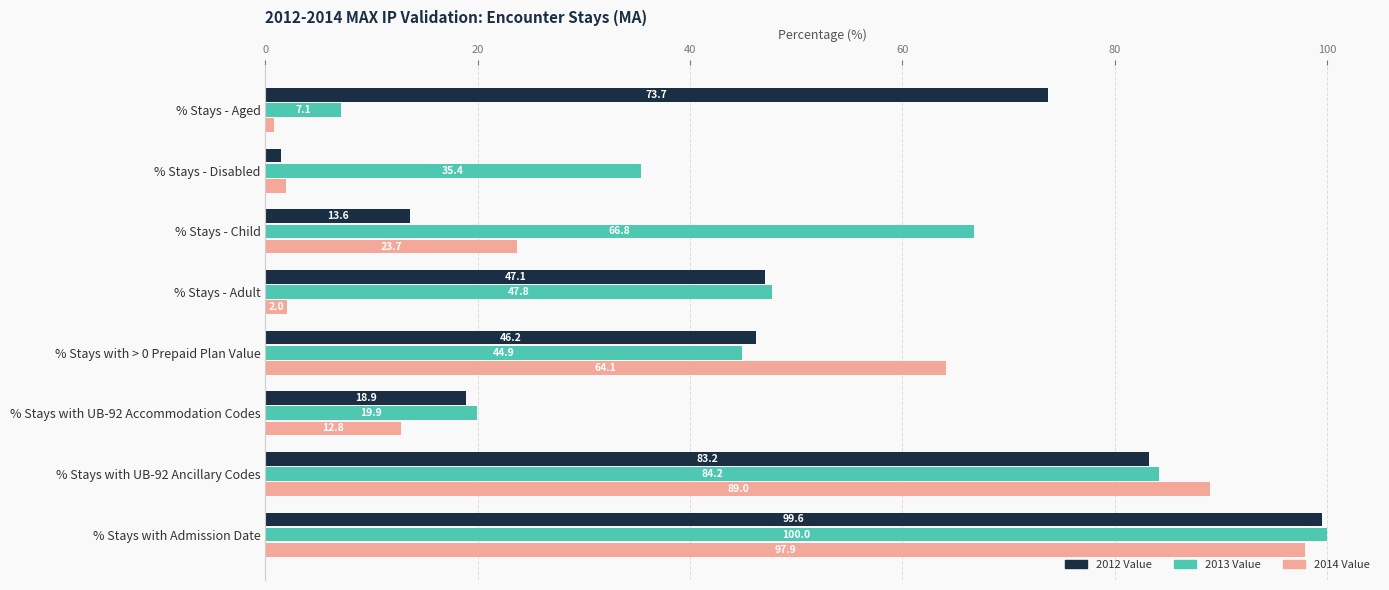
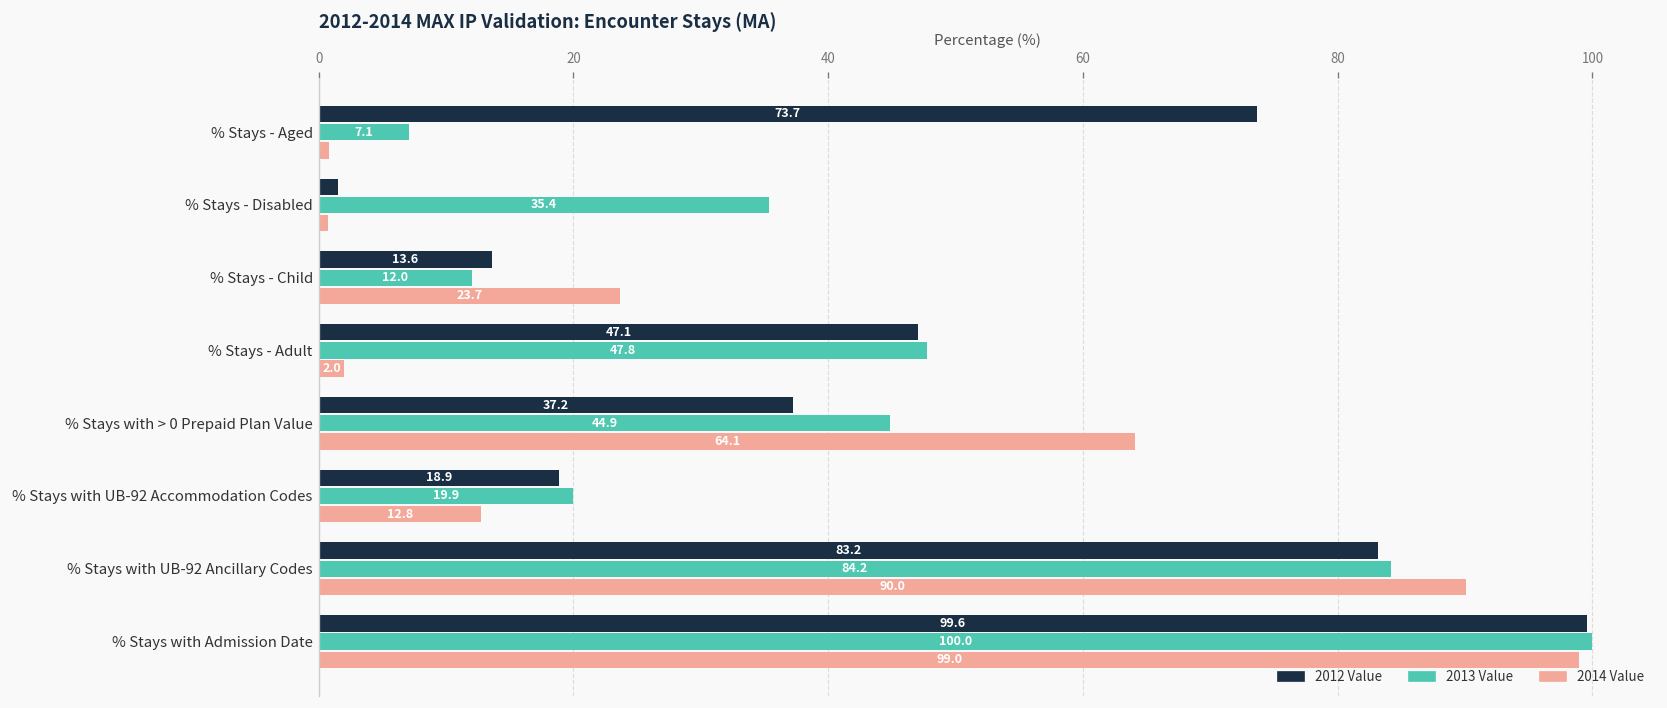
  {
    "2012 Value": {
      "% Stays - Aged": 73.7,
      "% Stays - Child": 13.6,
      "% Stays - Adult": 47.1,
-     "% Stays with > 0 Prepaid Plan Value": 46.2,
+     "% Stays with > 0 Prepaid Plan Value": 37.2,
      "% Stays with UB-92 Accommodation Codes": 18.9,
      "% Stays with UB-92 Ancillary Codes": 83.2,
      "% Stays with Admission Date": 99.6
    },
    "2013 Value": {
      "% Stays - Aged": 7.1,
      "% Stays - Disabled": 35.4,
-     "% Stays - Child": 66.8,
+     "% Stays - Child": 12.0,
      "% Stays - Adult": 47.8,
      "% Stays with > 0 Prepaid Plan Value": 44.9,
      "% Stays with UB-92 Accommodation Codes": 19.9,
      "% Stays with UB-92 Ancillary Codes": 84.2,
      "% Stays with Admission Date": 100.0
    },
    "2014 Value": {
-     "% Stays - Disabled": 2.0,
+     "% Stays - Disabled": 0.8,
      "% Stays - Child": 23.7,
      "% Stays - Adult": 2.0,
      "% Stays with > 0 Prepaid Plan Value": 64.1,
      "% Stays with UB-92 Accommodation Codes": 12.8,
-     "% Stays with UB-92 Ancillary Codes": 89.0,
-     "% Stays with Admission Date": 97.9
+     "% Stays with UB-92 Ancillary Codes": 90.0,
+     "% Stays with Admission Date": 99.0
    }
  }
